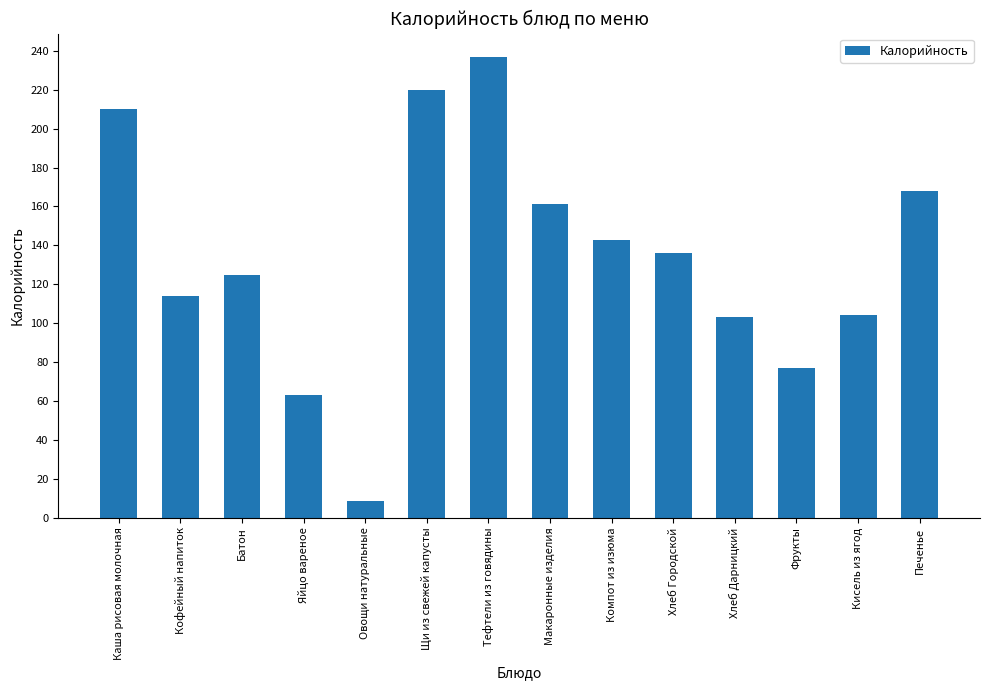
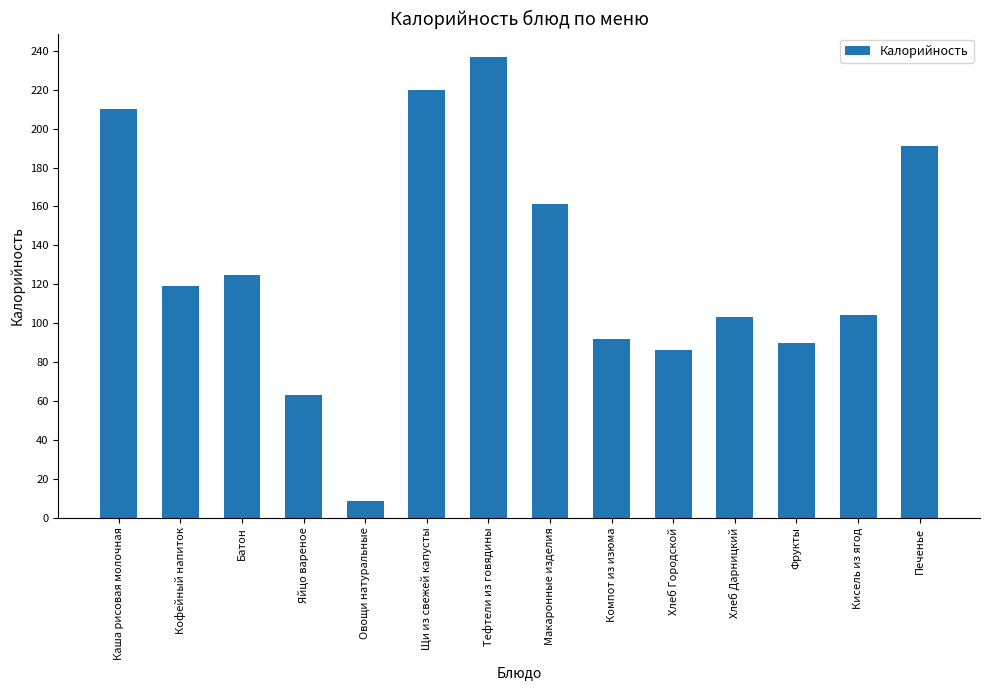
  {
    "Каша рисовая молочная": 210,
-   "Кофейный напиток": 114,
+   "Кофейный напиток": 119,
    "Батон": 125,
    "Яйцо вареное": 63,
    "Овощи натуральные": 9,
    "Щи из свежей капусты": 220,
    "Тефтели из говядины": 237,
    "Макаронные изделия": 161,
-   "Компот из изюма": 143,
-   "Хлеб Городской": 136,
+   "Компот из изюма": 92,
+   "Хлеб Городской": 86,
    "Хлеб Дарницкий": 103,
-   "Фрукты": 77,
+   "Фрукты": 90,
    "Кисель из ягод": 104,
-   "Печенье": 168
+   "Печенье": 191
  }
